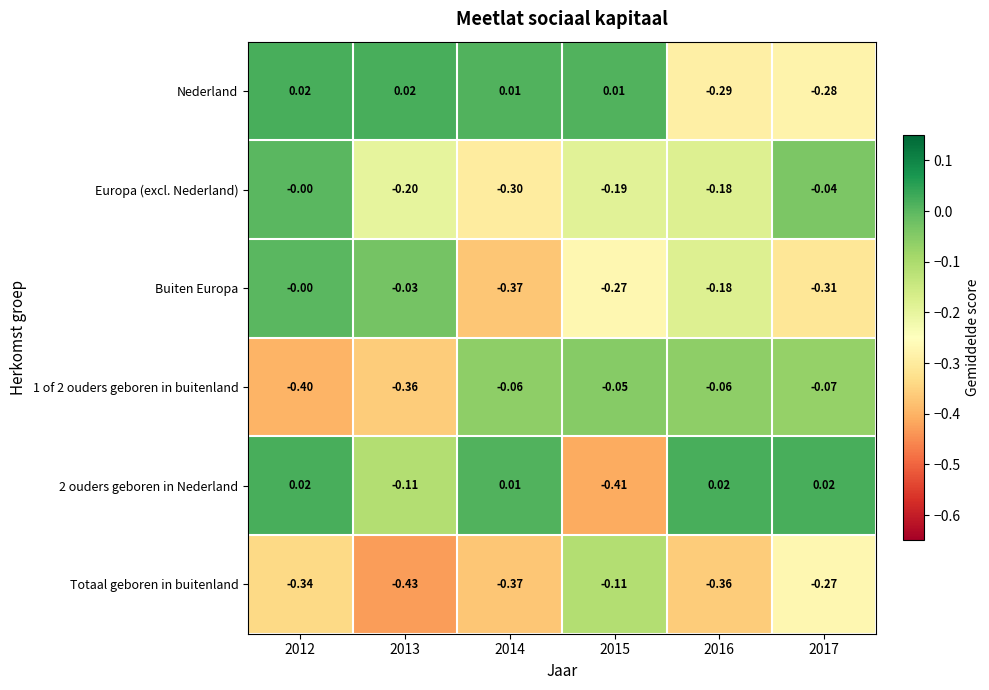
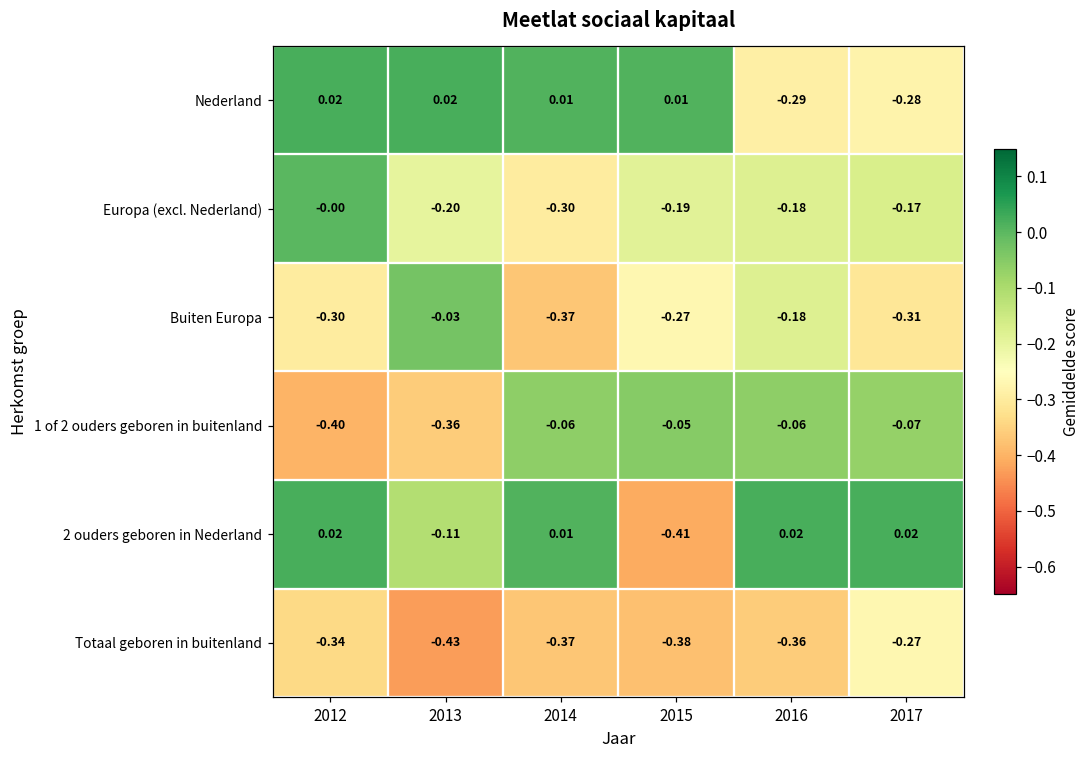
  {
    "Nederland": {
      "2012": 0.02,
      "2013": 0.02,
      "2014": 0.01,
      "2015": 0.01,
      "2016": -0.29,
      "2017": -0.28
    },
    "Europa (excl. Nederland)": {
      "2012": -0.00,
      "2013": -0.20,
      "2014": -0.30,
      "2015": -0.19,
      "2016": -0.18,
-     "2017": -0.04
+     "2017": -0.17
    },
    "Buiten Europa": {
-     "2012": -0.00,
+     "2012": -0.30,
      "2013": -0.03,
      "2014": -0.37,
      "2015": -0.27,
      "2016": -0.18,
      "2017": -0.31
    },
    "1 of 2 ouders geboren in buitenland": {
      "2012": -0.40,
      "2013": -0.36,
      "2014": -0.06,
      "2015": -0.05,
      "2016": -0.06,
      "2017": -0.07
    },
    "2 ouders geboren in Nederland": {
      "2012": 0.02,
      "2013": -0.11,
      "2014": 0.01,
      "2015": -0.41,
      "2016": 0.02,
      "2017": 0.02
    },
    "Totaal geboren in buitenland": {
      "2012": -0.34,
      "2013": -0.43,
      "2014": -0.37,
-     "2015": -0.11,
+     "2015": -0.38,
      "2016": -0.36,
      "2017": -0.27
    }
  }
